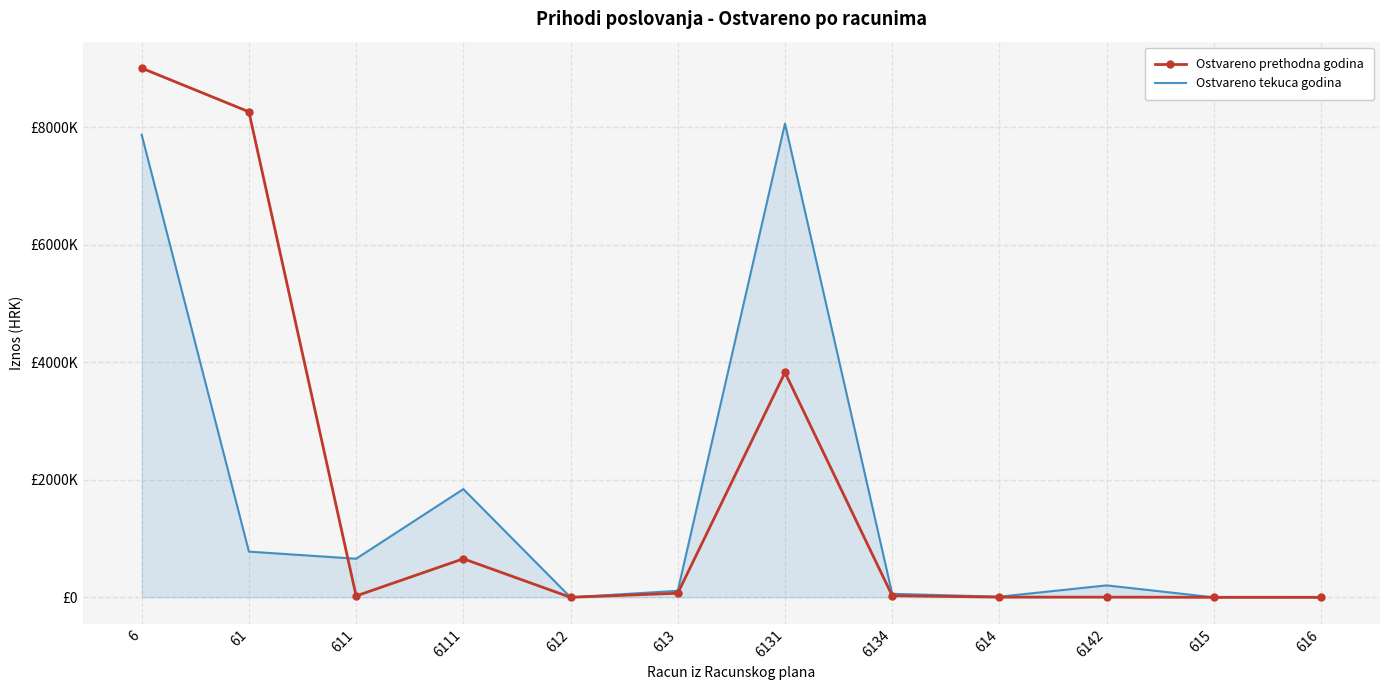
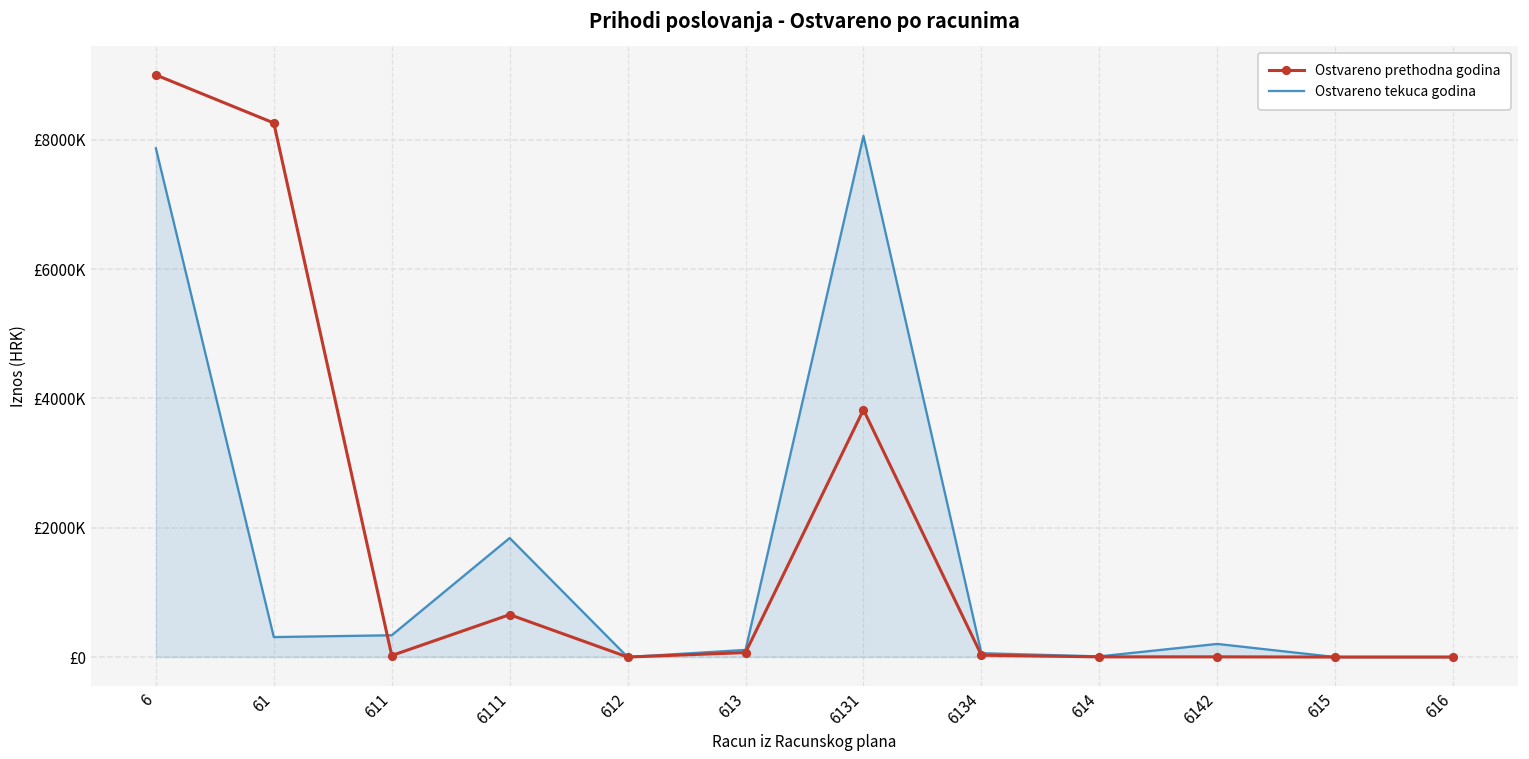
  {
    "Ostvareno prethodna godina": {
      "6": "£9000000",
      "61": "£8300000",
      "611": "£0",
      "6111": "£700000",
      "6131": "£3800000",
      "6142": "£0"
    },
    "Ostvareno tekuca godina": {
      "6": "£7900000",
-     "61": "£800000",
-     "611": "£700000",
+     "61": "£300000",
+     "611": "£300000",
      "6111": "£1800000",
      "6131": "£8100000",
      "6142": "£200000"
    }
  }
